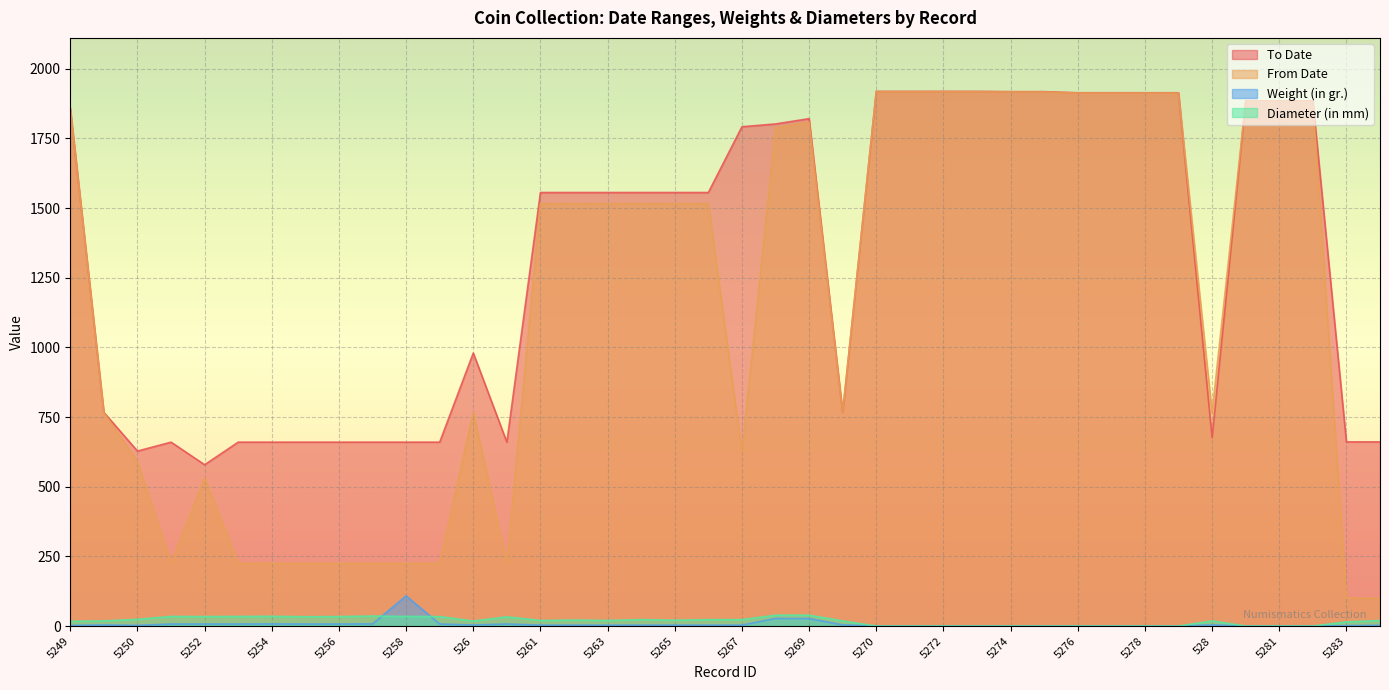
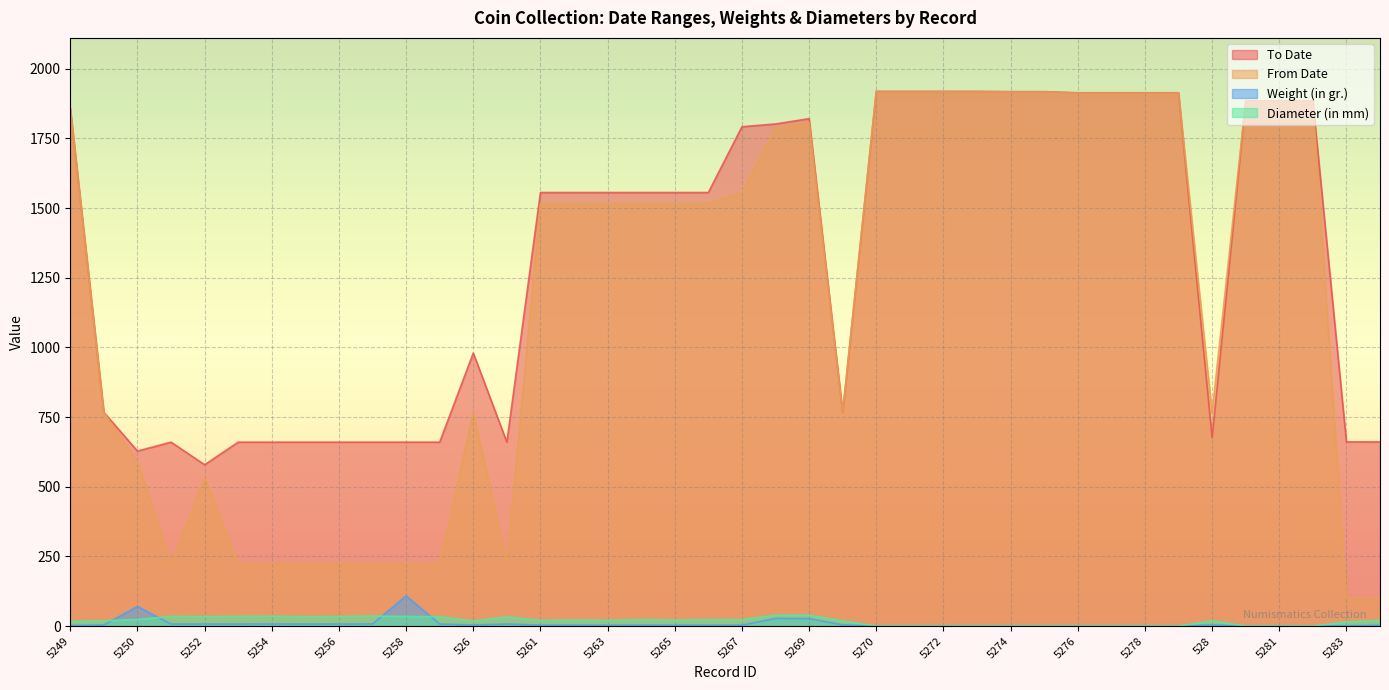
  {
    "To Date": {
      "5250": 630,
      "5252": 580,
      "5254": 660,
      "5256": 660,
      "5258": 660,
      "526": 980,
      "5261": 1560,
      "5263": 1560,
      "5265": 1560,
      "5267": 1790,
      "5269": 1820,
      "528": 680,
      "5283": 660
    },
    "From Date": {
      "5250": 590,
      "5252": 530,
      "5254": 230,
      "5256": 230,
      "5258": 230,
      "526": 770,
      "5261": 1520,
      "5263": 1520,
      "5265": 1520,
-     "5267": 620,
+     "5267": 1560,
      "5269": 1810,
      "528": 770,
      "5283": 100
    },
    "Weight (in gr.)": {
      "5249": 0,
-     "5250": 0,
+     "5250": 70,
      "5252": 10,
      "5254": 10,
      "5256": 10,
      "5258": 110,
      "526": 0,
      "5261": 0,
      "5263": 0,
      "5265": 0,
      "5267": 0,
      "5269": 30,
      "528": 0,
      "5283": 0
    },
    "Diameter (in mm)": {
      "5249": 20,
      "5250": 20,
      "5252": 30,
      "5254": 40,
      "5256": 30,
      "5258": 30,
      "526": 20,
      "5261": 20,
      "5263": 20,
      "5265": 20,
      "5267": 20,
      "5269": 40,
      "528": 20,
      "5283": 20
    }
  }
